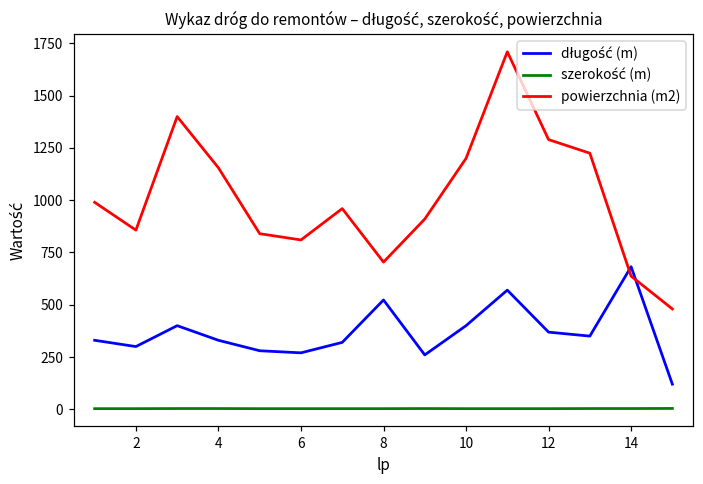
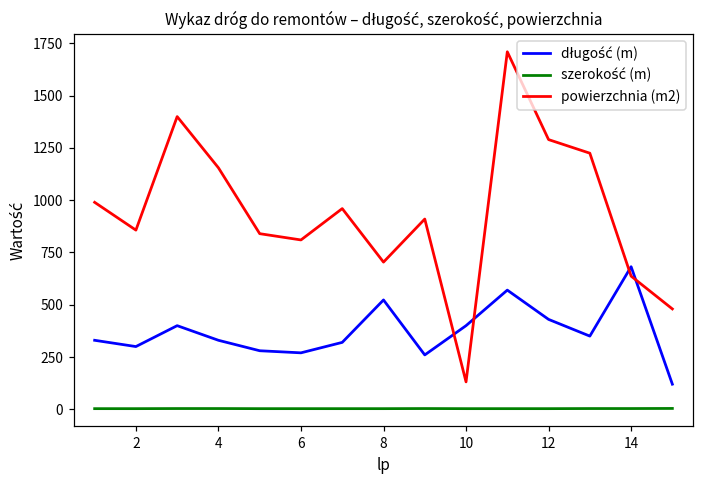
  {
    "długość (m)": {
      "2": 300,
      "4": 330,
      "6": 270,
      "8": 520,
      "10": 400,
-     "12": 370,
+     "12": 430,
      "14": 680
    },
    "szerokość (m)": {
      "2": 0,
      "4": 0,
      "6": 0,
      "8": 0,
      "10": 0,
      "12": 0,
      "14": 0
    },
    "powierzchnia (m2)": {
      "2": 860,
      "4": 1160,
      "6": 810,
      "8": 700,
-     "10": 1200,
+     "10": 130,
      "12": 1290,
      "14": 640
    }
  }
